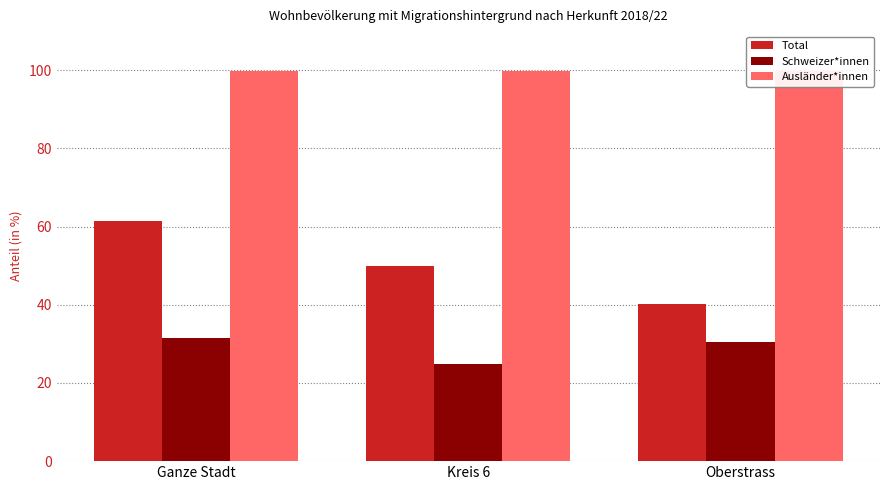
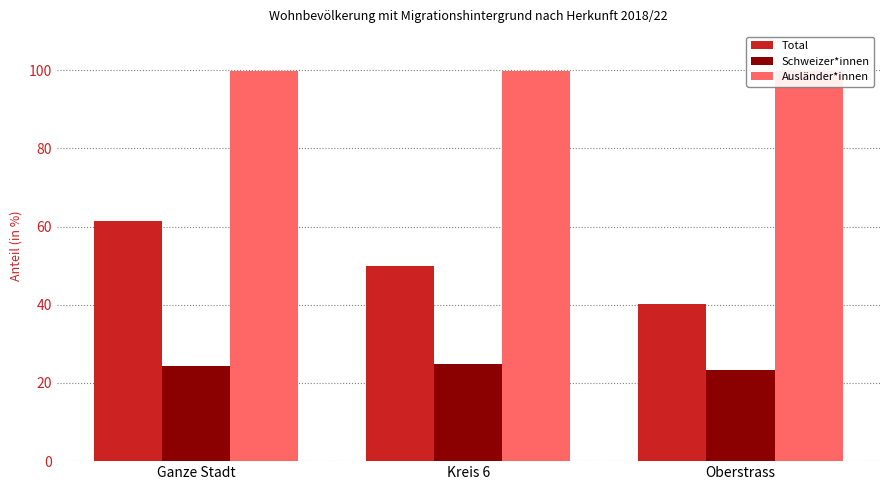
  {
    "Total": {
      "Ganze Stadt": 61,
      "Kreis 6": 50,
      "Oberstrass": 40
    },
    "Schweizer*innen": {
-     "Ganze Stadt": 32,
+     "Ganze Stadt": 24,
      "Kreis 6": 25,
-     "Oberstrass": 31
+     "Oberstrass": 23
    },
    "Ausländer*innen": {
      "Ganze Stadt": 100,
      "Kreis 6": 100
    }
  }
